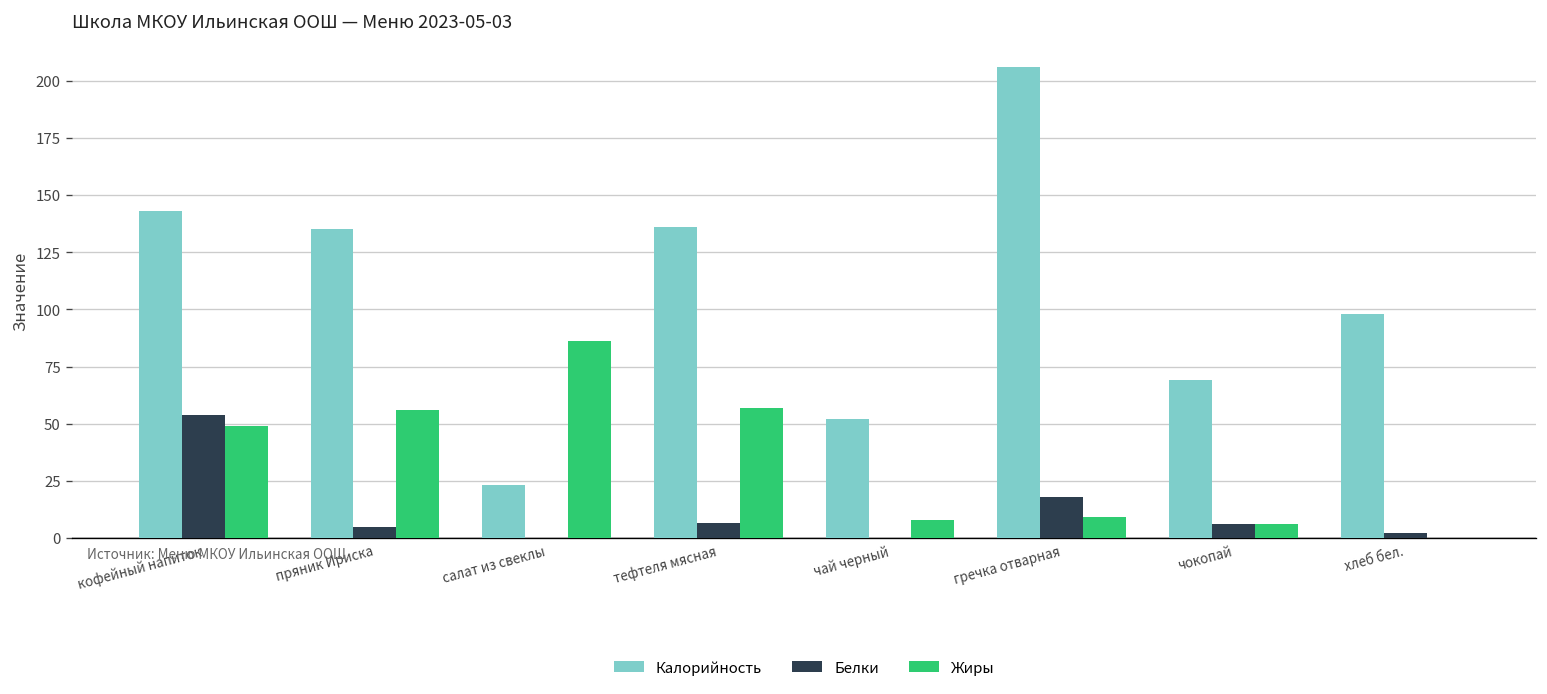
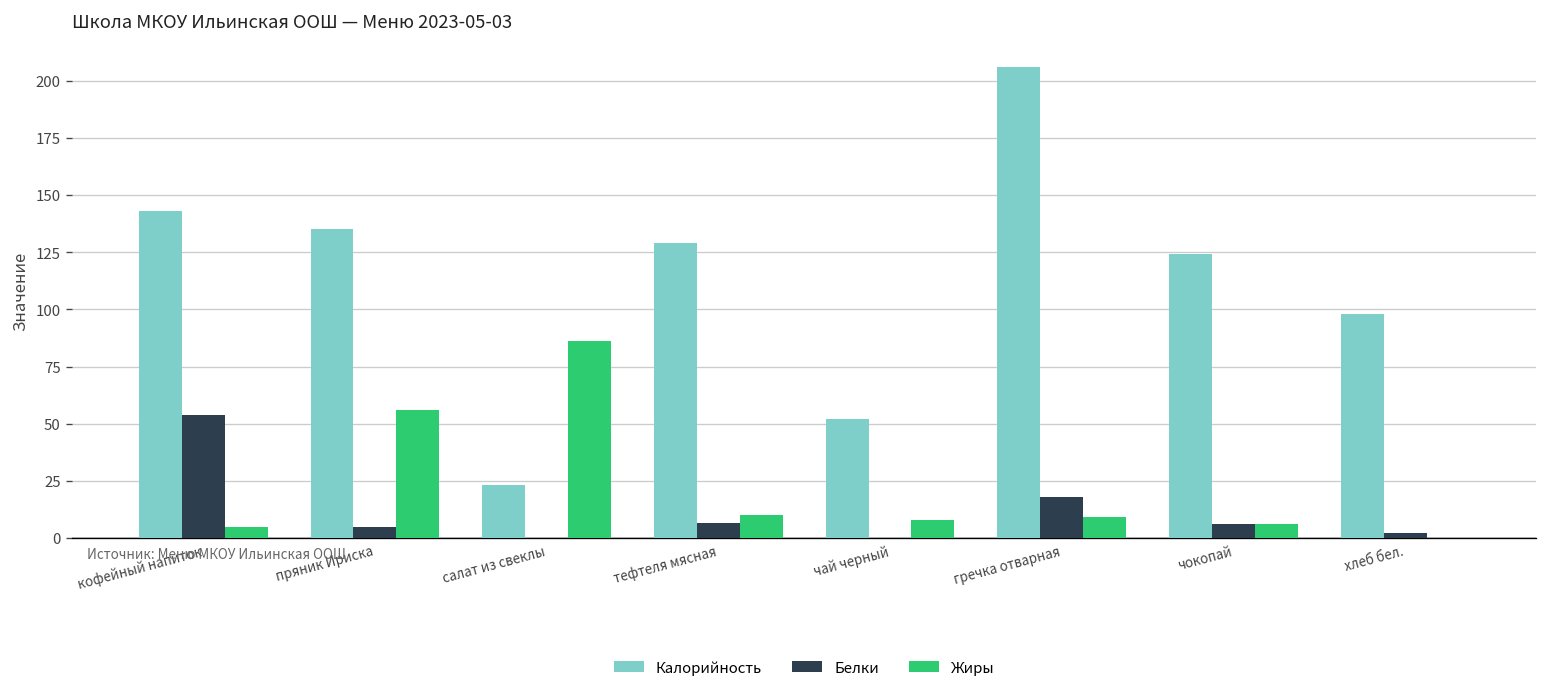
  {
    "Калорийность": {
      "кофейный напиток": 143,
      "пряник Ириска": 135,
      "салат из свеклы": 23,
-     "тефтеля мясная": 136,
+     "тефтеля мясная": 129,
      "чай черный": 52,
      "гречка отварная": 206,
-     "чокопай": 69,
+     "чокопай": 124,
      "хлеб бел.": 98
    },
    "Белки": {
      "кофейный напиток": 54,
      "пряник Ириска": 5,
      "салат из свеклы": 0,
      "тефтеля мясная": 7,
      "чай черный": 0,
      "гречка отварная": 18,
      "чокопай": 6,
      "хлеб бел.": 2
    },
    "Жиры": {
-     "кофейный напиток": 49,
+     "кофейный напиток": 5,
      "пряник Ириска": 56,
      "салат из свеклы": 86,
-     "тефтеля мясная": 57,
+     "тефтеля мясная": 10,
      "чай черный": 8,
      "гречка отварная": 9,
      "чокопай": 6,
      "хлеб бел.": 0
    }
  }
